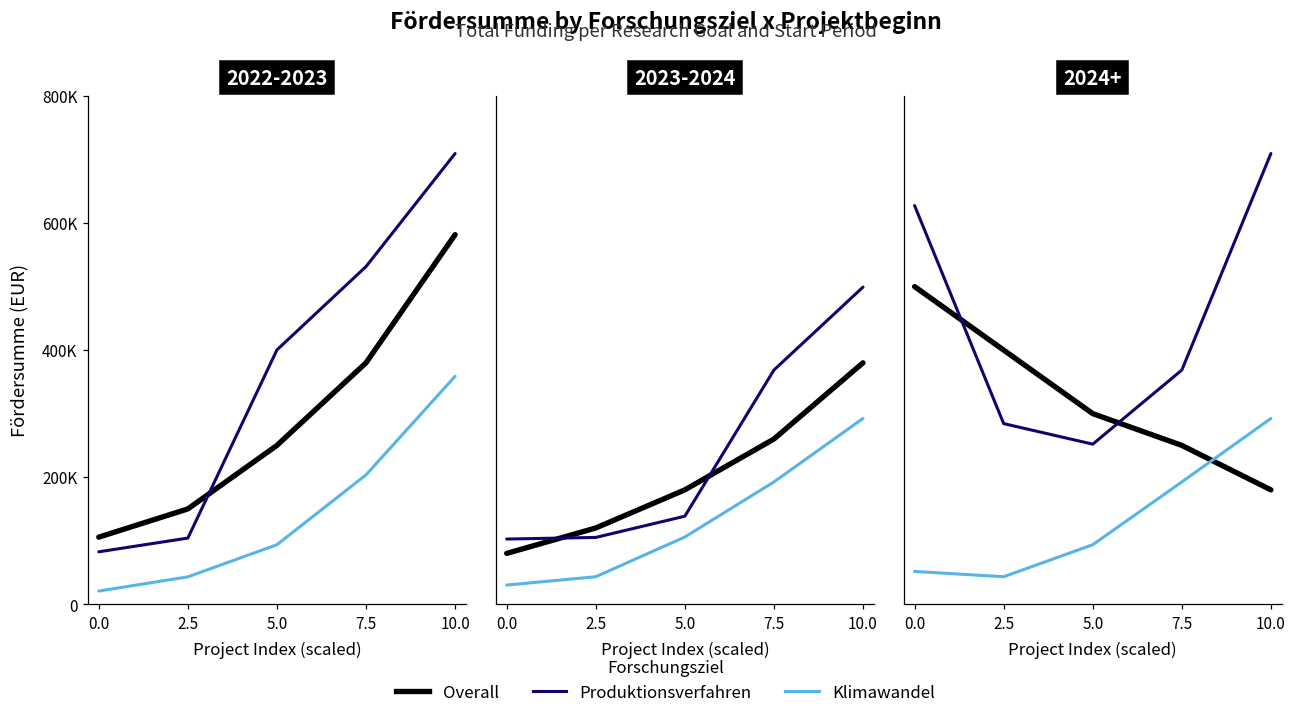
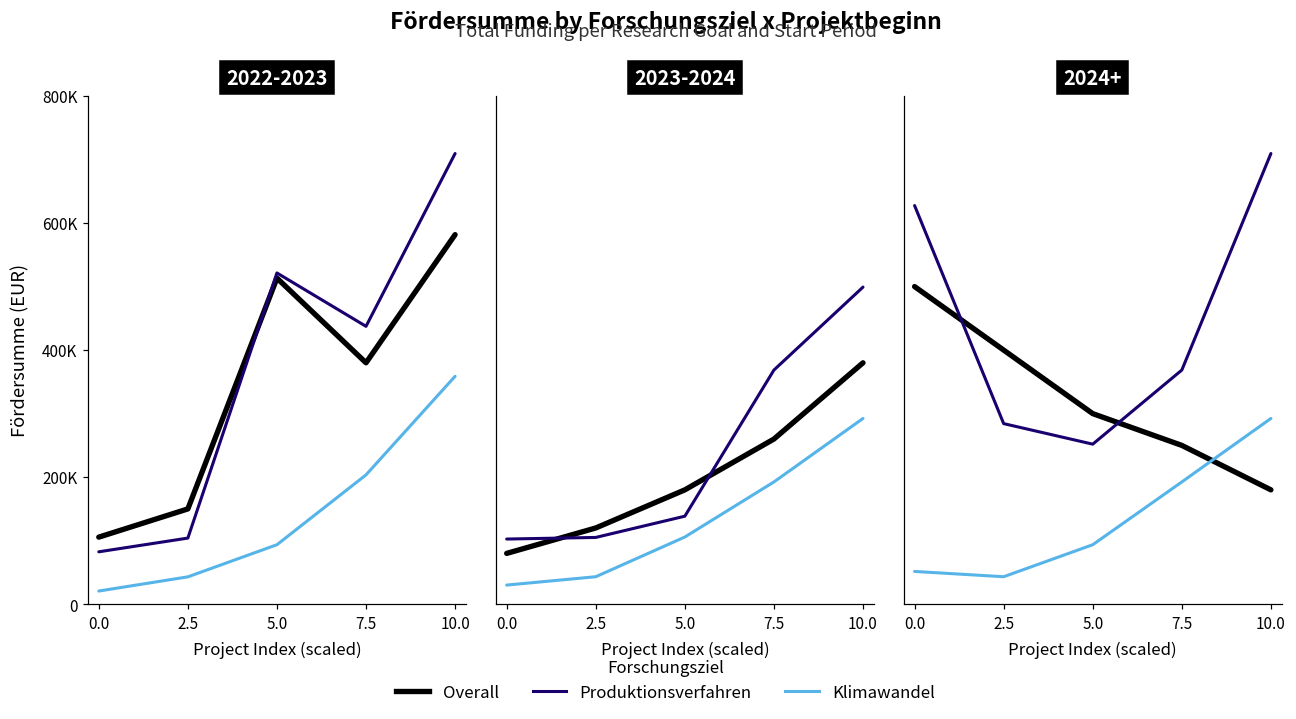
  {
    "2022-2023": {
      "Overall": {
        "0.0": 110000,
        "2.5": 150000,
-       "5.0": 250000,
+       "5.0": 510000,
        "7.5": 380000,
        "10.0": 580000
      },
      "Produktionsverfahren": {
        "0.0": 80000,
        "2.5": 100000,
-       "5.0": 400000,
-       "7.5": 530000,
+       "5.0": 520000,
+       "7.5": 440000,
        "10.0": 710000
      },
      "Klimawandel": {
        "0.0": 20000,
        "2.5": 40000,
        "5.0": 90000,
        "7.5": 200000,
        "10.0": 360000
      }
    }
  }
